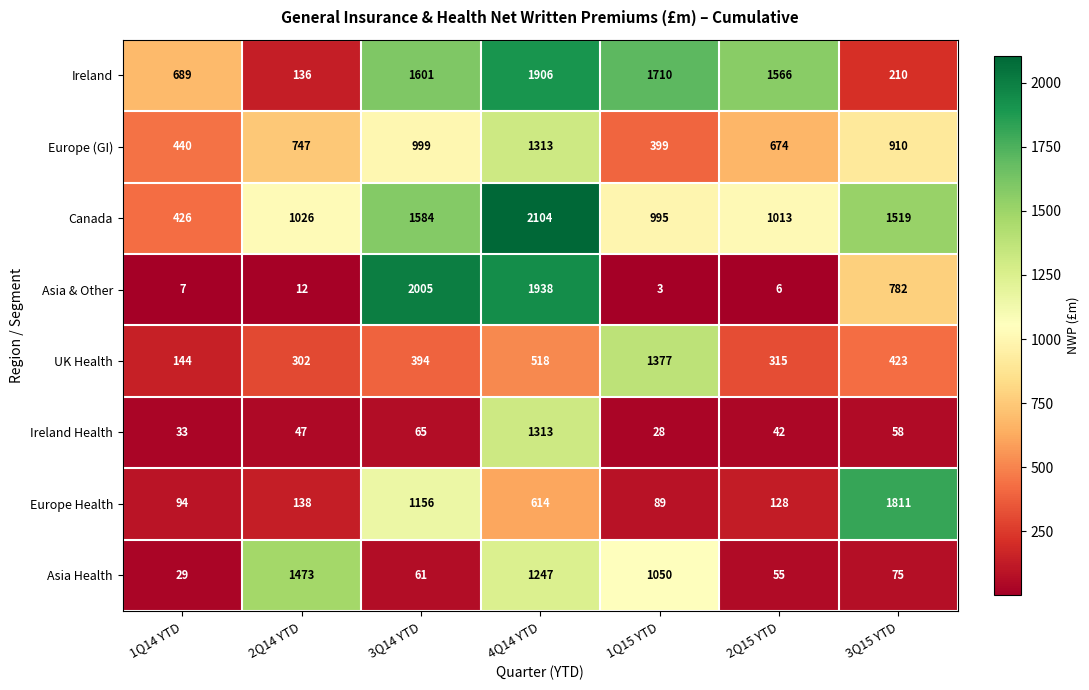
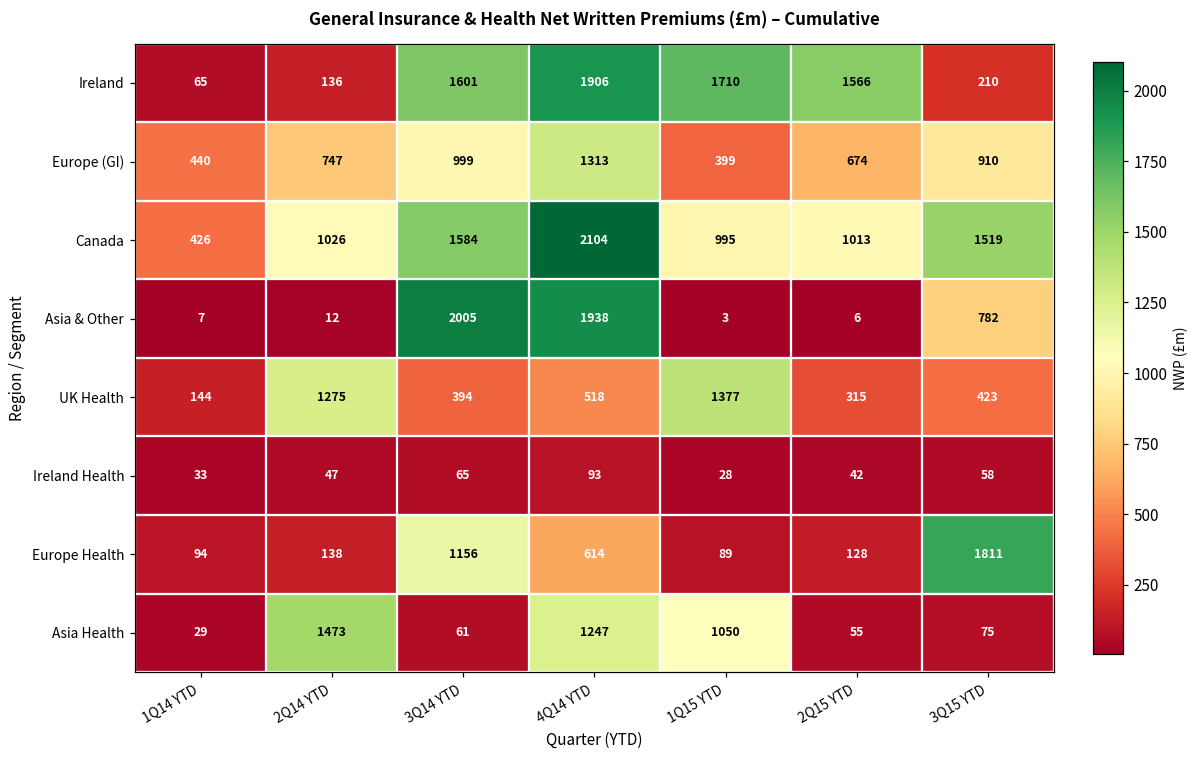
  {
    "Ireland": {
-     "1Q14 YTD": 689,
+     "1Q14 YTD": 65,
      "2Q14 YTD": 136,
      "3Q14 YTD": 1601,
      "4Q14 YTD": 1906,
      "1Q15 YTD": 1710,
      "2Q15 YTD": 1566,
      "3Q15 YTD": 210
    },
    "Europe (GI)": {
      "1Q14 YTD": 440,
      "2Q14 YTD": 747,
      "3Q14 YTD": 999,
      "4Q14 YTD": 1313,
      "1Q15 YTD": 399,
      "2Q15 YTD": 674,
      "3Q15 YTD": 910
    },
    "Canada": {
      "1Q14 YTD": 426,
      "2Q14 YTD": 1026,
      "3Q14 YTD": 1584,
      "4Q14 YTD": 2104,
      "1Q15 YTD": 995,
      "2Q15 YTD": 1013,
      "3Q15 YTD": 1519
    },
    "Asia & Other": {
      "1Q14 YTD": 7,
      "2Q14 YTD": 12,
      "3Q14 YTD": 2005,
      "4Q14 YTD": 1938,
      "1Q15 YTD": 3,
      "2Q15 YTD": 6,
      "3Q15 YTD": 782
    },
    "UK Health": {
      "1Q14 YTD": 144,
-     "2Q14 YTD": 302,
+     "2Q14 YTD": 1275,
      "3Q14 YTD": 394,
      "4Q14 YTD": 518,
      "1Q15 YTD": 1377,
      "2Q15 YTD": 315,
      "3Q15 YTD": 423
    },
    "Ireland Health": {
      "1Q14 YTD": 33,
      "2Q14 YTD": 47,
      "3Q14 YTD": 65,
-     "4Q14 YTD": 1313,
+     "4Q14 YTD": 93,
      "1Q15 YTD": 28,
      "2Q15 YTD": 42,
      "3Q15 YTD": 58
    },
    "Europe Health": {
      "1Q14 YTD": 94,
      "2Q14 YTD": 138,
      "3Q14 YTD": 1156,
      "4Q14 YTD": 614,
      "1Q15 YTD": 89,
      "2Q15 YTD": 128,
      "3Q15 YTD": 1811
    },
    "Asia Health": {
      "1Q14 YTD": 29,
      "2Q14 YTD": 1473,
      "3Q14 YTD": 61,
      "4Q14 YTD": 1247,
      "1Q15 YTD": 1050,
      "2Q15 YTD": 55,
      "3Q15 YTD": 75
    }
  }
